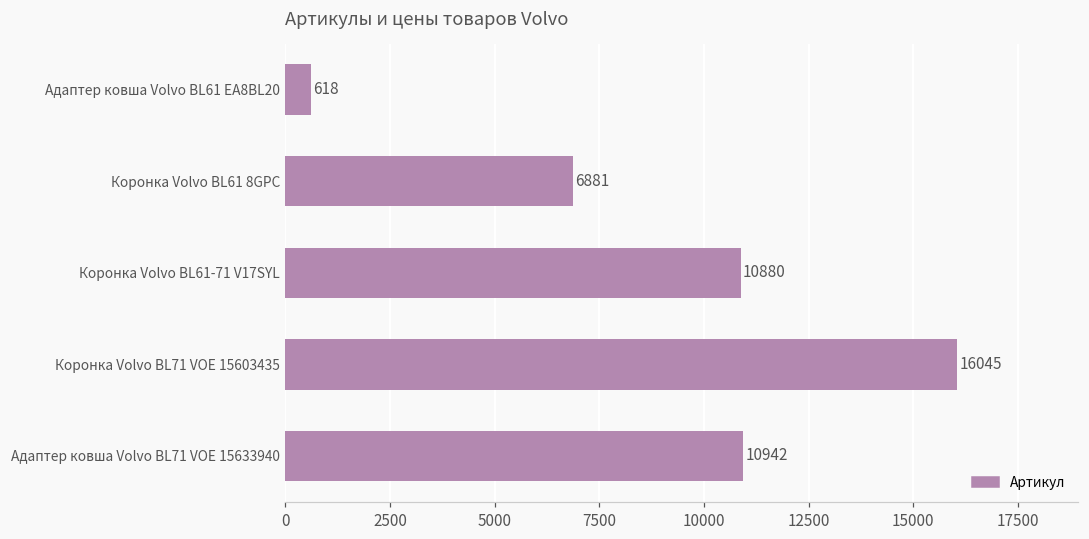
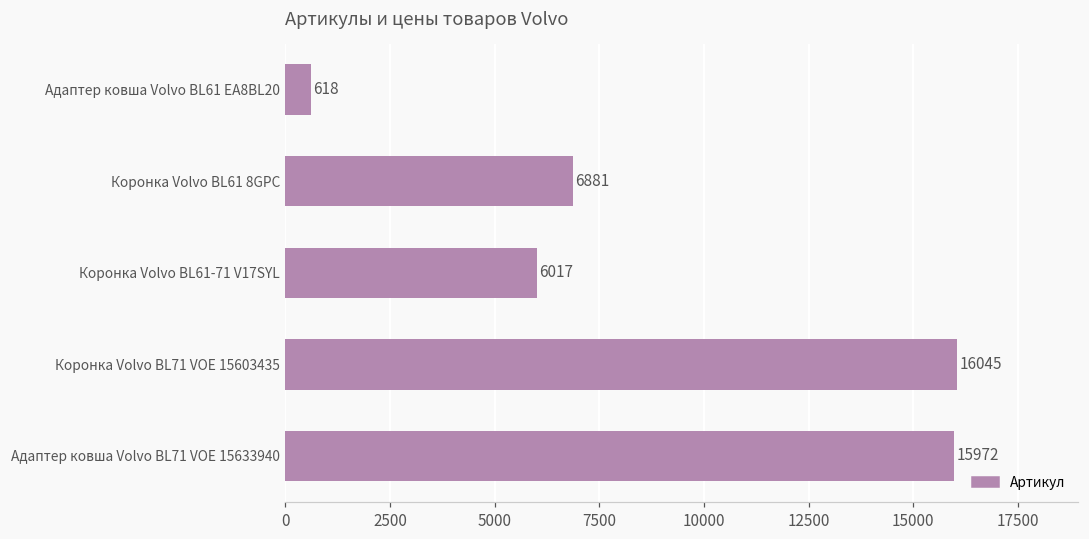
  {
    "Адаптер ковша Volvo BL61 EA8BL20": 618,
    "Коронка Volvo BL61 8GPC": 6881,
-   "Коронка Volvo BL61-71 V17SYL": 10880,
+   "Коронка Volvo BL61-71 V17SYL": 6017,
    "Коронка Volvo BL71 VOE 15603435": 16045,
-   "Адаптер ковша Volvo BL71 VOE 15633940": 10942
+   "Адаптер ковша Volvo BL71 VOE 15633940": 15972
  }
